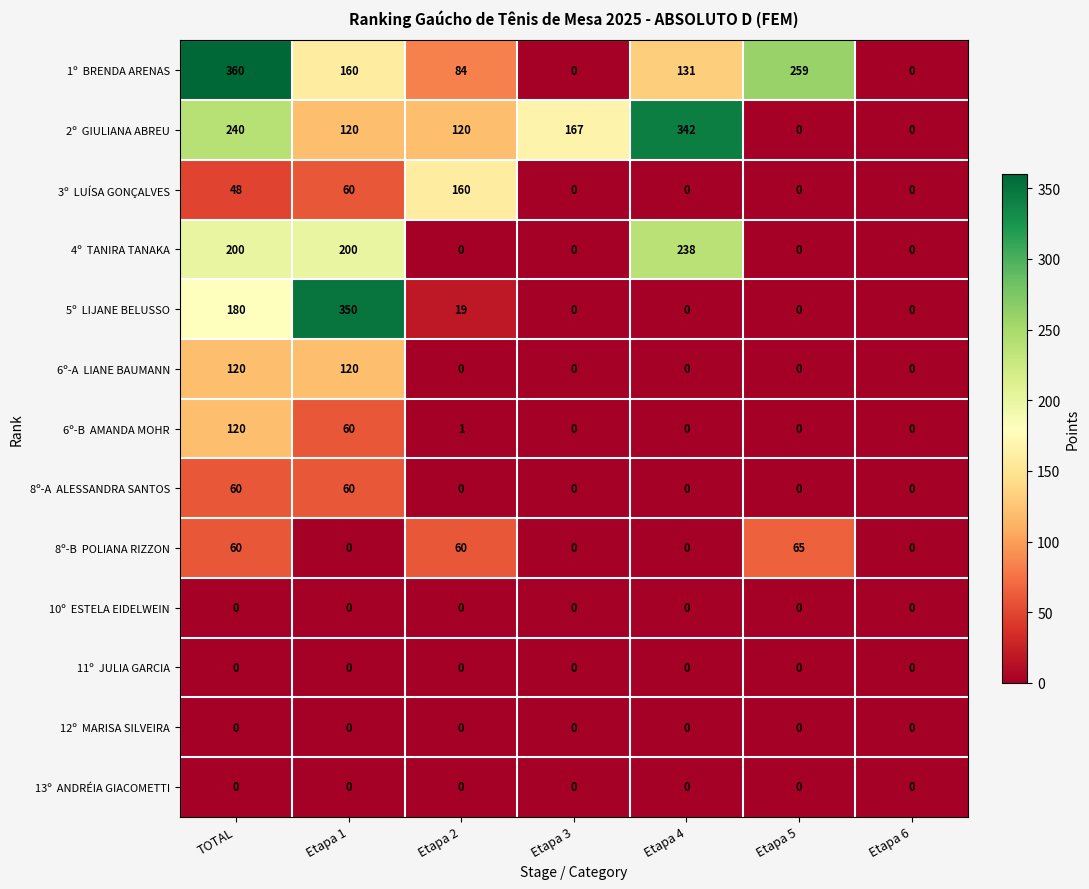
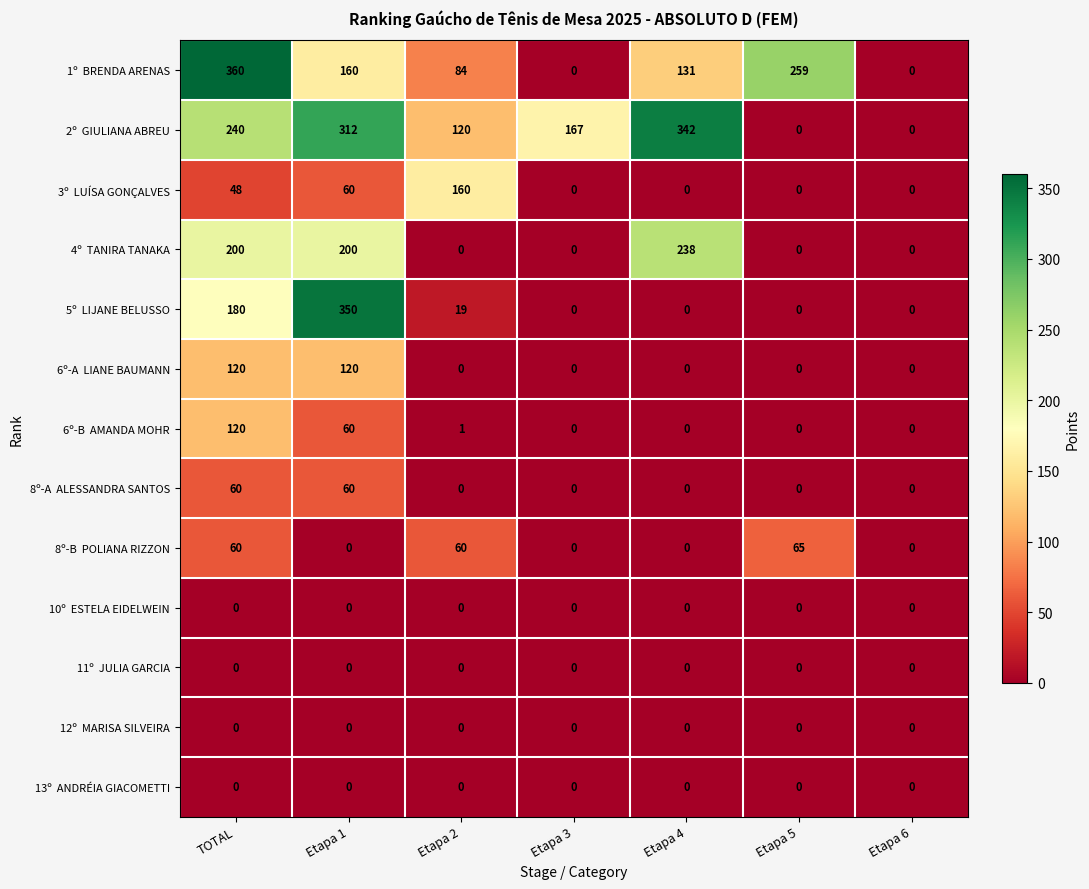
  {
    "1º BRENDA ARENAS": {
      "TOTAL": 360,
      "Etapa 1": 160,
      "Etapa 2": 84,
      "Etapa 3": 0,
      "Etapa 4": 131,
      "Etapa 5": 259,
      "Etapa 6": 0
    },
    "2º GIULIANA ABREU": {
      "TOTAL": 240,
-     "Etapa 1": 120,
+     "Etapa 1": 312,
      "Etapa 2": 120,
      "Etapa 3": 167,
      "Etapa 4": 342,
      "Etapa 5": 0,
      "Etapa 6": 0
    },
    "3º LUÍSA GONÇALVES": {
      "TOTAL": 48,
      "Etapa 1": 60,
      "Etapa 2": 160,
      "Etapa 3": 0,
      "Etapa 4": 0,
      "Etapa 5": 0,
      "Etapa 6": 0
    },
    "4º TANIRA TANAKA": {
      "TOTAL": 200,
      "Etapa 1": 200,
      "Etapa 2": 0,
      "Etapa 3": 0,
      "Etapa 4": 238,
      "Etapa 5": 0,
      "Etapa 6": 0
    },
    "5º LIJANE BELUSSO": {
      "TOTAL": 180,
      "Etapa 1": 350,
      "Etapa 2": 19,
      "Etapa 3": 0,
      "Etapa 4": 0,
      "Etapa 5": 0,
      "Etapa 6": 0
    },
    "6º-A LIANE BAUMANN": {
      "TOTAL": 120,
      "Etapa 1": 120,
      "Etapa 2": 0,
      "Etapa 3": 0,
      "Etapa 4": 0,
      "Etapa 5": 0,
      "Etapa 6": 0
    },
    "6º-B AMANDA MOHR": {
      "TOTAL": 120,
      "Etapa 1": 60,
      "Etapa 2": 1,
      "Etapa 3": 0,
      "Etapa 4": 0,
      "Etapa 5": 0,
      "Etapa 6": 0
    },
    "8º-A ALESSANDRA SANTOS": {
      "TOTAL": 60,
      "Etapa 1": 60,
      "Etapa 2": 0,
      "Etapa 3": 0,
      "Etapa 4": 0,
      "Etapa 5": 0,
      "Etapa 6": 0
    },
    "8º-B POLIANA RIZZON": {
      "TOTAL": 60,
      "Etapa 1": 0,
      "Etapa 2": 60,
      "Etapa 3": 0,
      "Etapa 4": 0,
      "Etapa 5": 65,
      "Etapa 6": 0
    },
    "10º ESTELA EIDELWEIN": {
      "TOTAL": 0,
      "Etapa 1": 0,
      "Etapa 2": 0,
      "Etapa 3": 0,
      "Etapa 4": 0,
      "Etapa 5": 0,
      "Etapa 6": 0
    },
    "11º JULIA GARCIA": {
      "TOTAL": 0,
      "Etapa 1": 0,
      "Etapa 2": 0,
      "Etapa 3": 0,
      "Etapa 4": 0,
      "Etapa 5": 0,
      "Etapa 6": 0
    },
    "12º MARISA SILVEIRA": {
      "TOTAL": 0,
      "Etapa 1": 0,
      "Etapa 2": 0,
      "Etapa 3": 0,
      "Etapa 4": 0,
      "Etapa 5": 0,
      "Etapa 6": 0
    },
    "13º ANDRÉIA GIACOMETTI": {
      "TOTAL": 0,
      "Etapa 1": 0,
      "Etapa 2": 0,
      "Etapa 3": 0,
      "Etapa 4": 0,
      "Etapa 5": 0,
      "Etapa 6": 0
    }
  }
